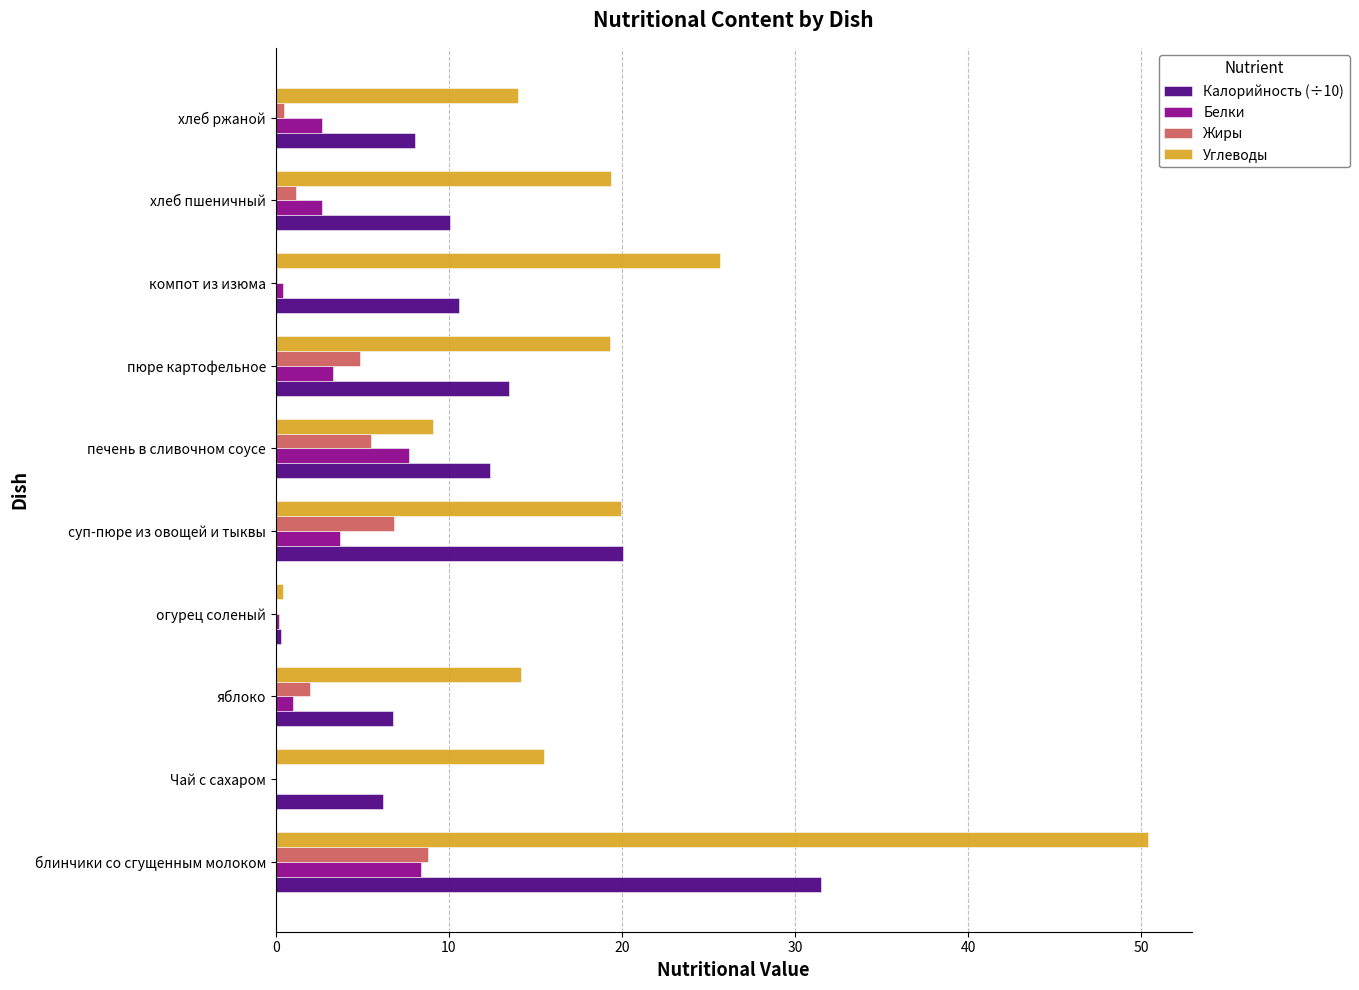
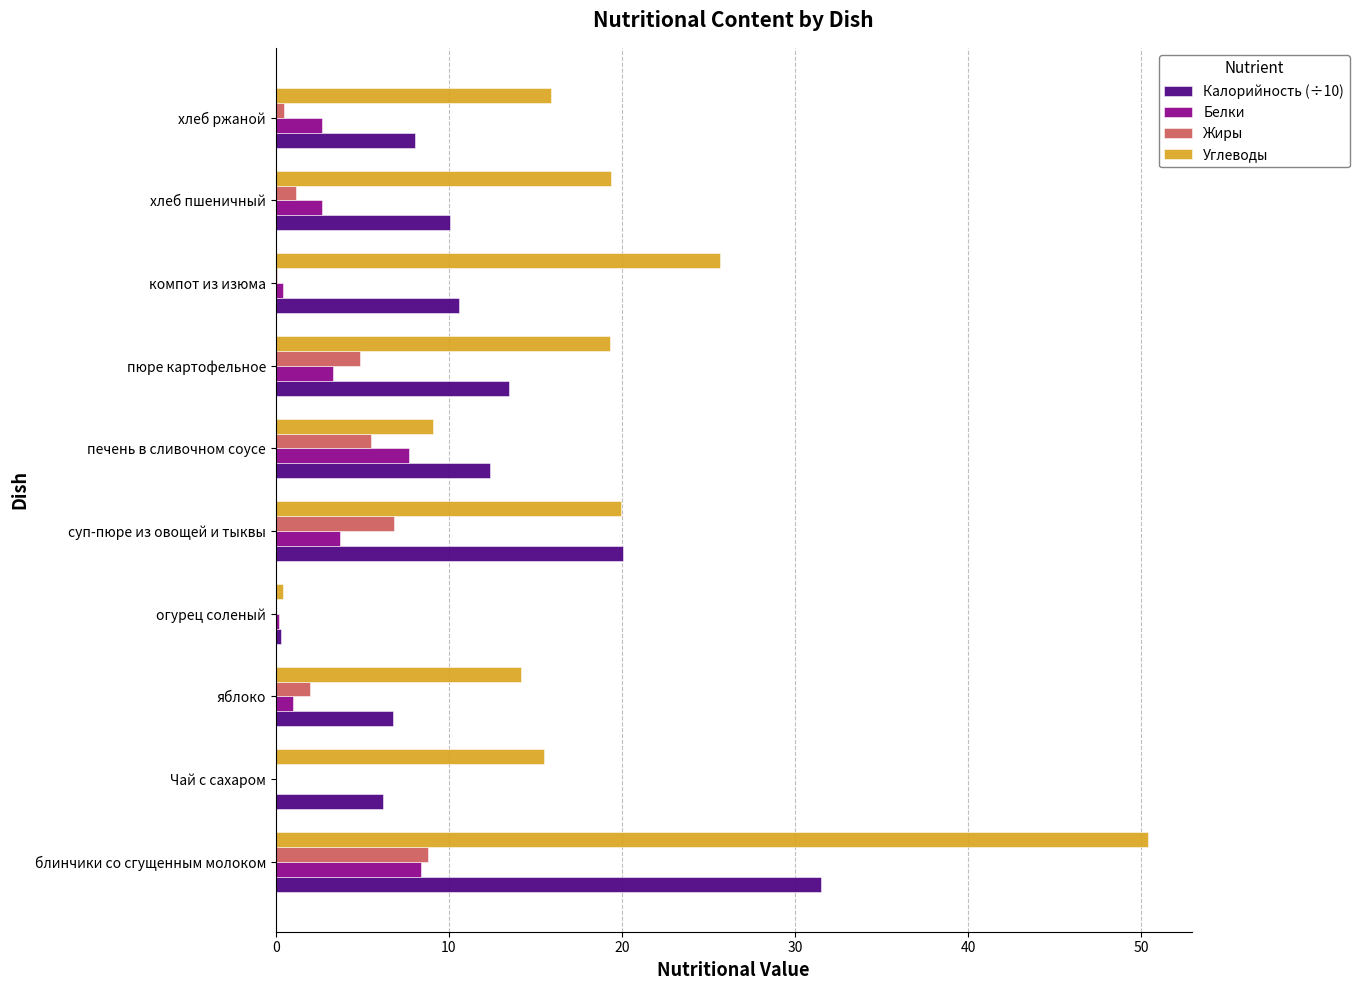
  {
    "Калорийность (÷10)": {
      "хлеб ржаной": 8.0,
      "хлеб пшеничный": 10.1,
      "компот из изюма": 10.6,
      "пюре картофельное": 13.5,
      "печень в сливочном соусе": 12.4,
      "суп-пюре из овощей и тыквы": 20.1,
      "огурец соленый": 0.3,
      "яблоко": 6.8,
      "Чай с сахаром": 6.2,
      "блинчики со сгущенным молоком": 31.5
    },
    "Белки": {
      "хлеб ржаной": 2.7,
      "хлеб пшеничный": 2.7,
      "компот из изюма": 0.4,
      "пюре картофельное": 3.3,
      "печень в сливочном соусе": 7.7,
      "суп-пюре из овощей и тыквы": 3.7,
      "огурец соленый": 0.2,
      "яблоко": 1.0,
      "Чай с сахаром": 0.0,
      "блинчики со сгущенным молоком": 8.4
    },
    "Жиры": {
      "хлеб ржаной": 0.5,
      "хлеб пшеничный": 1.2,
      "пюре картофельное": 4.9,
      "печень в сливочном соусе": 5.5,
      "суп-пюре из овощей и тыквы": 6.8,
      "огурец соленый": 0.0,
      "яблоко": 2.0,
      "Чай с сахаром": 0.0,
      "блинчики со сгущенным молоком": 8.8
    },
    "Углеводы": {
-     "хлеб ржаной": 14.0,
+     "хлеб ржаной": 15.9,
      "хлеб пшеничный": 19.4,
      "компот из изюма": 25.7,
      "пюре картофельное": 19.3,
      "печень в сливочном соусе": 9.1,
      "суп-пюре из овощей и тыквы": 19.9,
      "огурец соленый": 0.4,
      "яблоко": 14.2,
      "Чай с сахаром": 15.5,
      "блинчики со сгущенным молоком": 50.4
    }
  }
